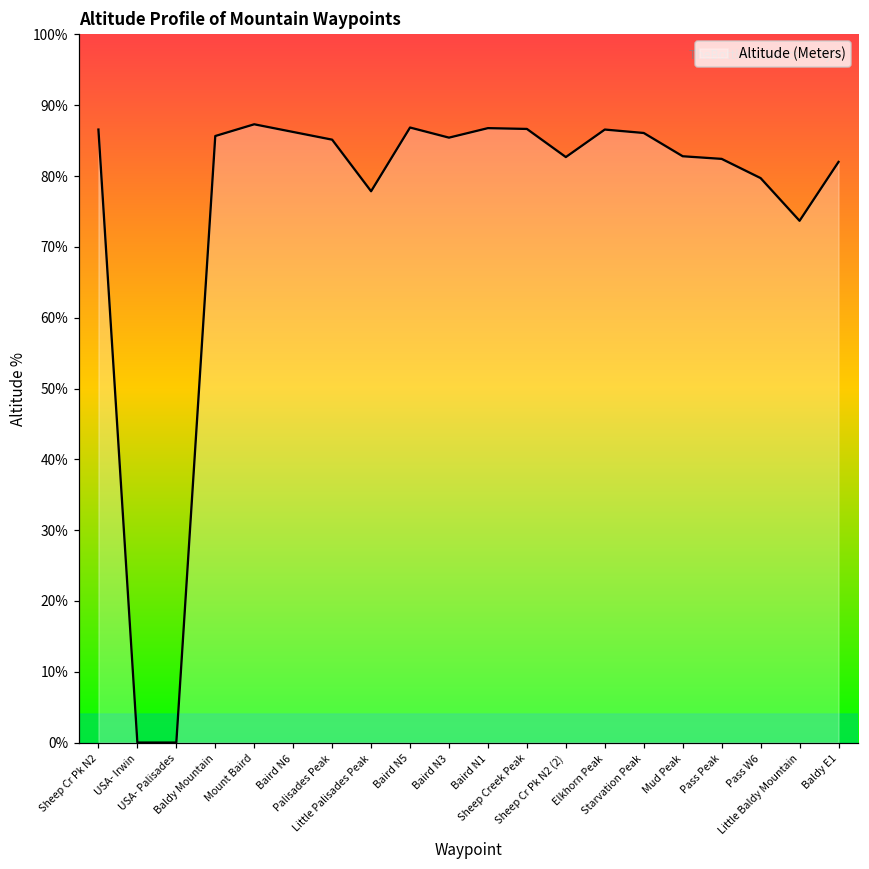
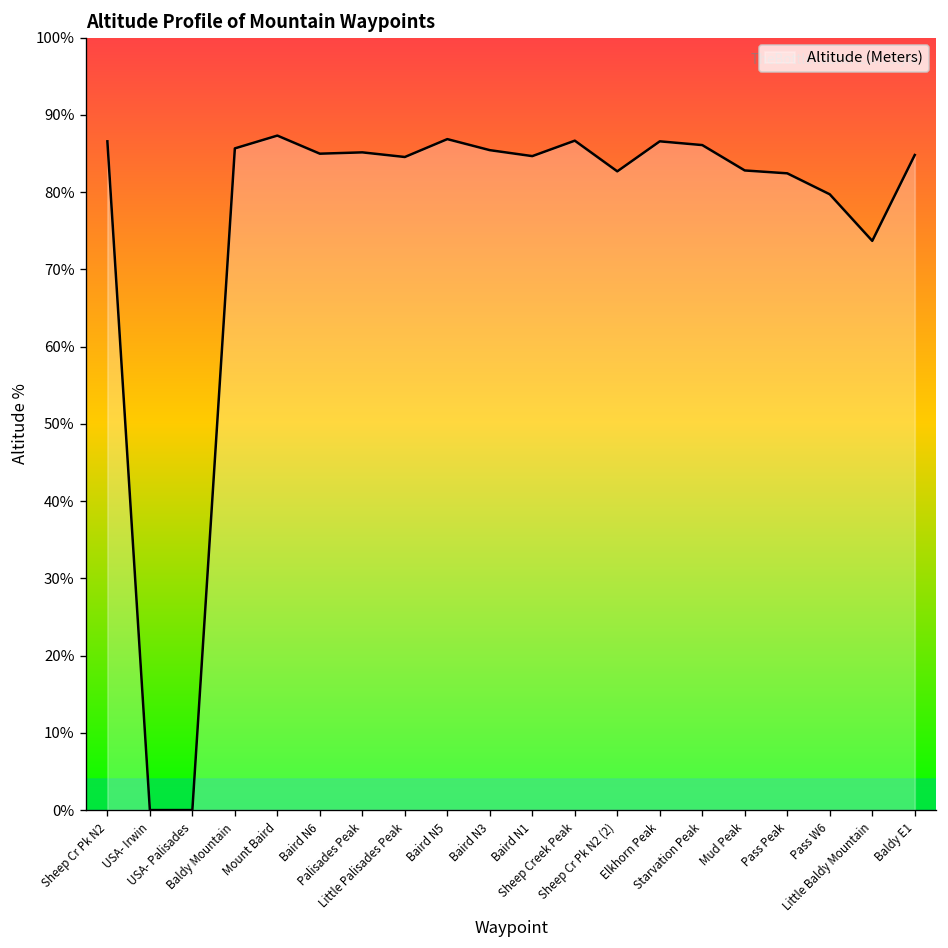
  {
    "Sheep Cr Pk N2": "87%",
    "Baldy Mountain": "86%",
    "Mount Baird": "87%",
-   "Baird N6": "86%",
+   "Baird N6": "85%",
    "Palisades Peak": "85%",
-   "Little Palisades Peak": "78%",
+   "Little Palisades Peak": "85%",
    "Baird N5": "87%",
    "Baird N3": "85%",
-   "Baird N1": "87%",
+   "Baird N1": "85%",
    "Sheep Creek Peak": "87%",
    "Sheep Cr Pk N2 (2)": "83%",
    "Elkhorn Peak": "87%",
    "Starvation Peak": "86%",
    "Mud Peak": "83%",
    "Pass Peak": "82%",
    "Pass W6": "80%",
    "Little Baldy Mountain": "74%",
-   "Baldy E1": "82%"
+   "Baldy E1": "85%"
  }
